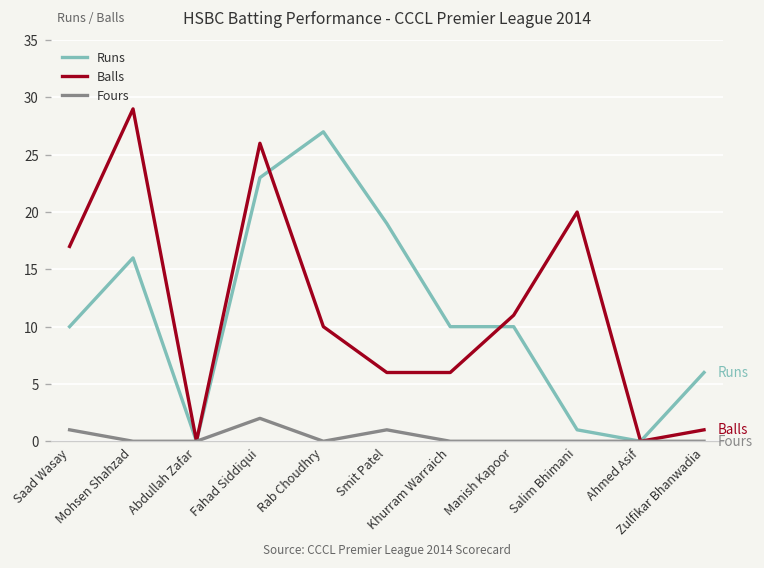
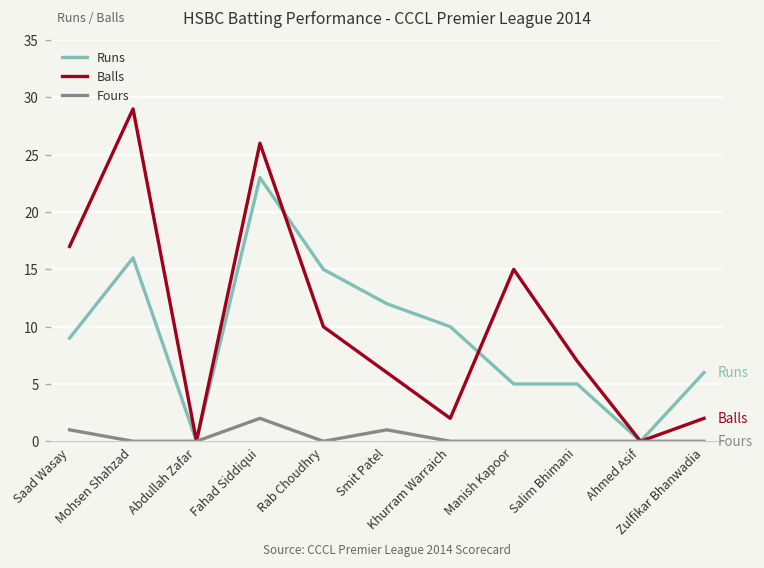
  {
    "Runs": {
-     "Saad Wasay": 10,
+     "Saad Wasay": 9,
      "Mohsen Shahzad": 16,
      "Fahad Siddiqui": 23,
-     "Rab Choudhry": 27,
-     "Smit Patel": 19,
+     "Rab Choudhry": 15,
+     "Smit Patel": 12,
      "Khurram Warraich": 10,
-     "Manish Kapoor": 10,
-     "Salim Bhimani": 1,
+     "Manish Kapoor": 5,
+     "Salim Bhimani": 5,
      "Zulfikar Bhanwadia": 6
    },
    "Balls": {
      "Saad Wasay": 17,
      "Mohsen Shahzad": 29,
      "Fahad Siddiqui": 26,
      "Rab Choudhry": 10,
      "Smit Patel": 6,
-     "Khurram Warraich": 6,
-     "Manish Kapoor": 11,
-     "Salim Bhimani": 20,
-     "Zulfikar Bhanwadia": 1
+     "Khurram Warraich": 2,
+     "Manish Kapoor": 15,
+     "Salim Bhimani": 7,
+     "Zulfikar Bhanwadia": 2
    },
    "Fours": {
      "Saad Wasay": 1,
      "Mohsen Shahzad": 0,
      "Fahad Siddiqui": 2,
      "Rab Choudhry": 0,
      "Smit Patel": 1,
      "Khurram Warraich": 0,
      "Manish Kapoor": 0,
      "Salim Bhimani": 0,
      "Zulfikar Bhanwadia": 0
    }
  }
